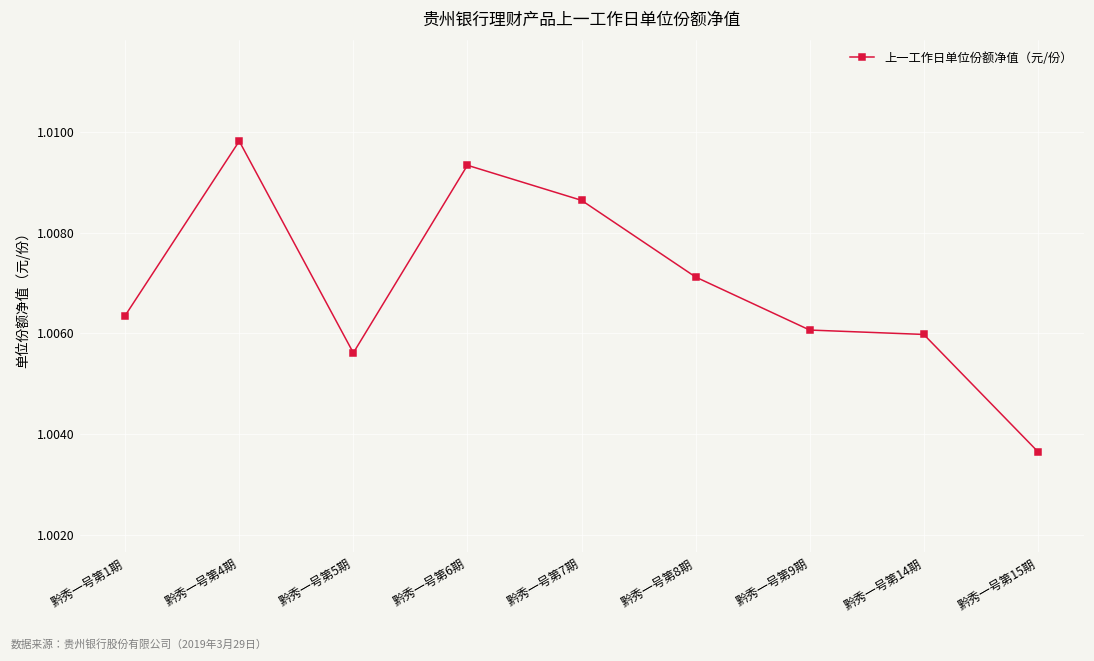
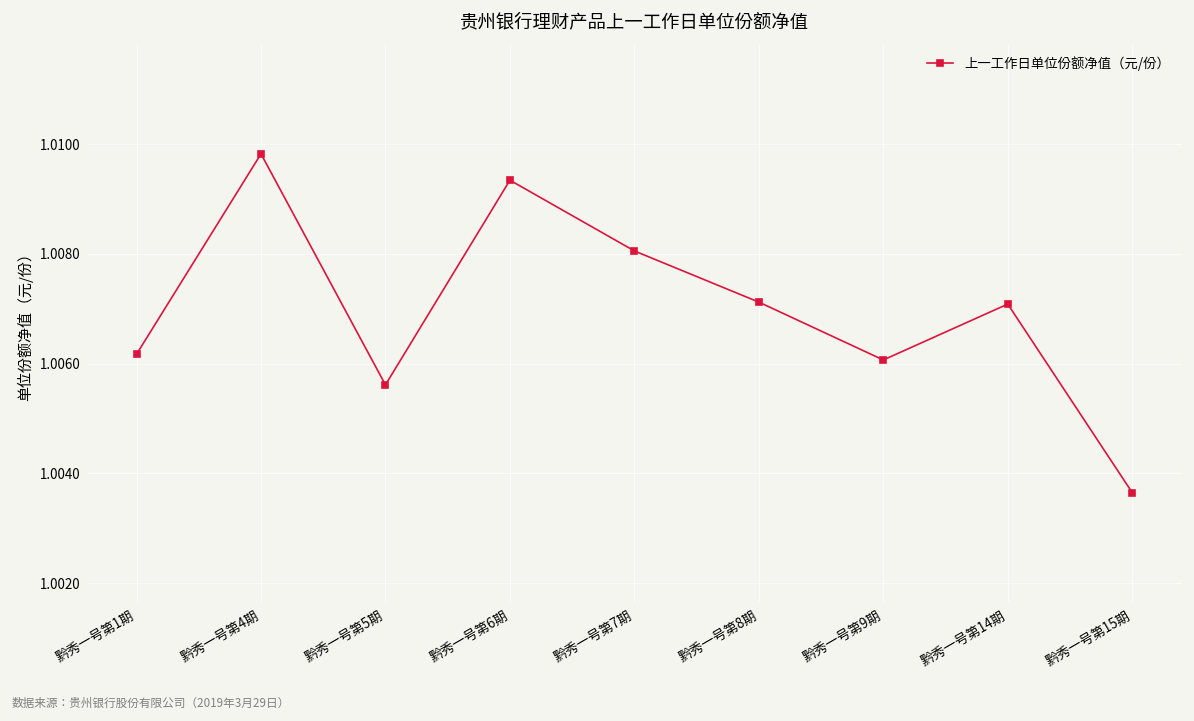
  {
-   "黔秀一号第1期": 1.0064,
+   "黔秀一号第1期": 1.0062,
    "黔秀一号第4期": 1.0098,
    "黔秀一号第5期": 1.0056,
    "黔秀一号第6期": 1.0093,
-   "黔秀一号第7期": 1.0086,
+   "黔秀一号第7期": 1.0081,
    "黔秀一号第8期": 1.0071,
    "黔秀一号第9期": 1.0061,
-   "黔秀一号第14期": 1.0060,
+   "黔秀一号第14期": 1.0071,
    "黔秀一号第15期": 1.0037
  }
